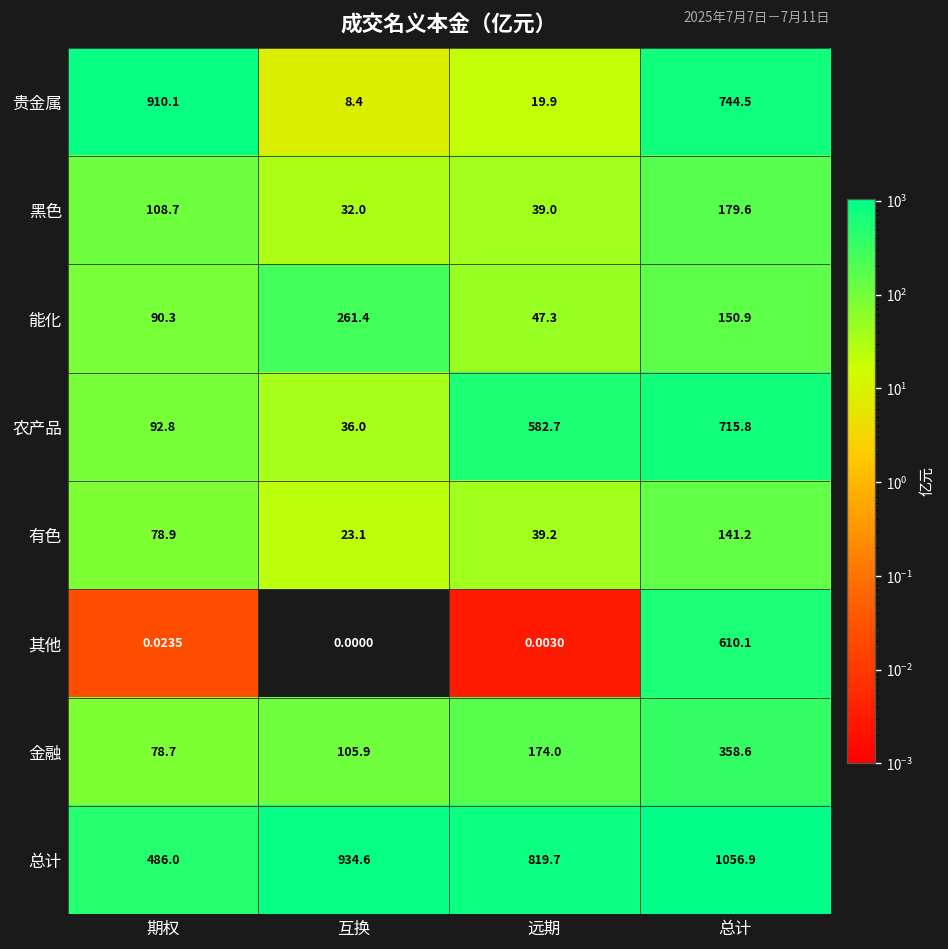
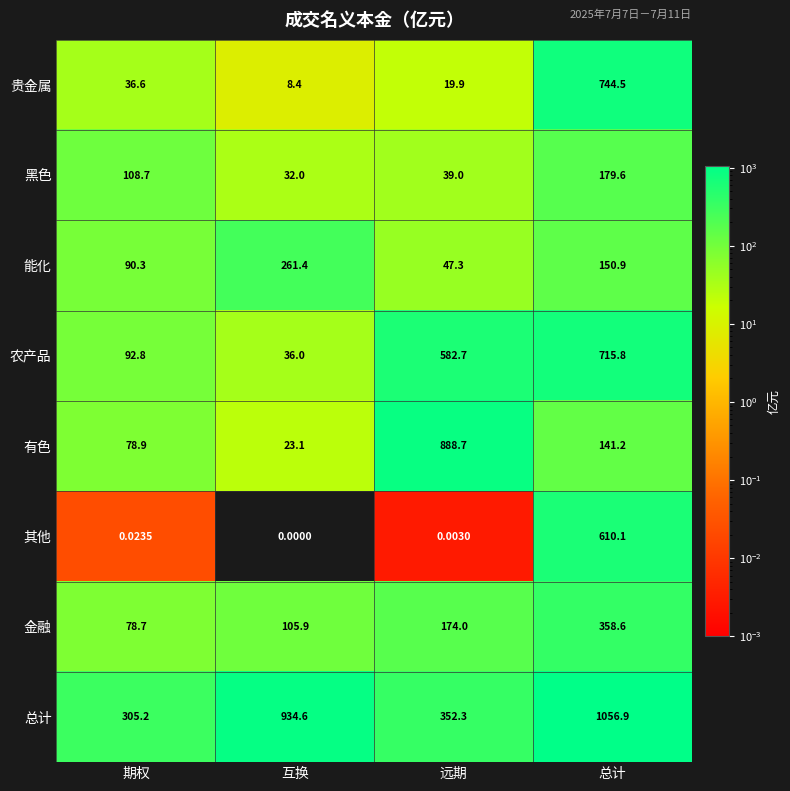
  {
    "贵金属": {
-     "期权": 910.1,
+     "期权": 36.6,
      "互换": 8.4,
      "远期": 19.9,
      "总计": 744.5
    },
    "黑色": {
      "期权": 108.7,
      "互换": 32.0,
      "远期": 39.0,
      "总计": 179.6
    },
    "能化": {
      "期权": 90.3,
      "互换": 261.4,
      "远期": 47.3,
      "总计": 150.9
    },
    "农产品": {
      "期权": 92.8,
      "互换": 36.0,
      "远期": 582.7,
      "总计": 715.8
    },
    "有色": {
      "期权": 78.9,
      "互换": 23.1,
-     "远期": 39.2,
+     "远期": 888.7,
      "总计": 141.2
    },
    "其他": {
      "期权": 0.0235,
      "互换": 0.0000,
      "远期": 0.0030,
      "总计": 610.1
    },
    "金融": {
      "期权": 78.7,
      "互换": 105.9,
      "远期": 174.0,
      "总计": 358.6
    },
    "总计": {
-     "期权": 486.0,
+     "期权": 305.2,
      "互换": 934.6,
-     "远期": 819.7,
+     "远期": 352.3,
      "总计": 1056.9
    }
  }
